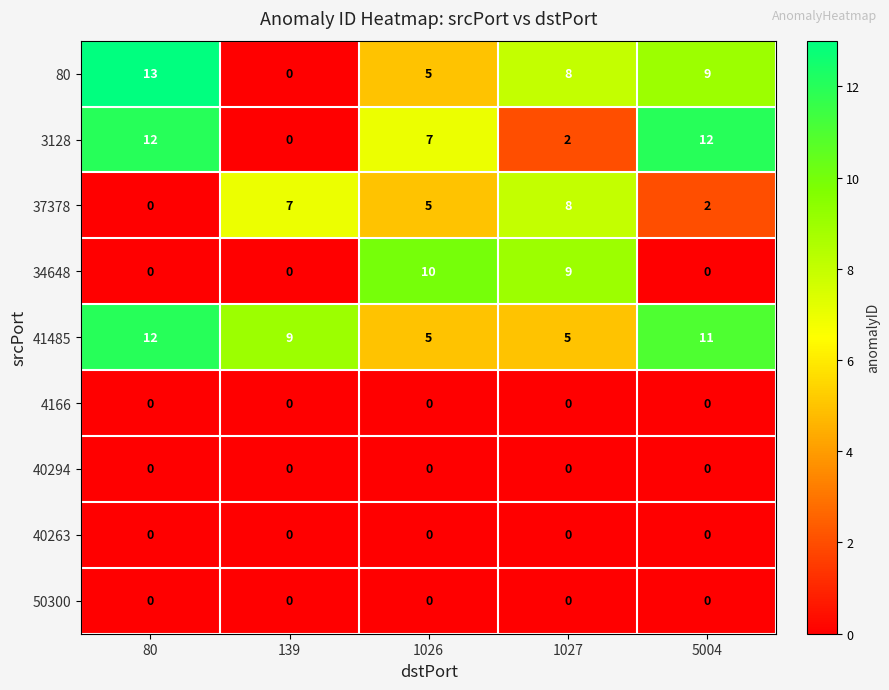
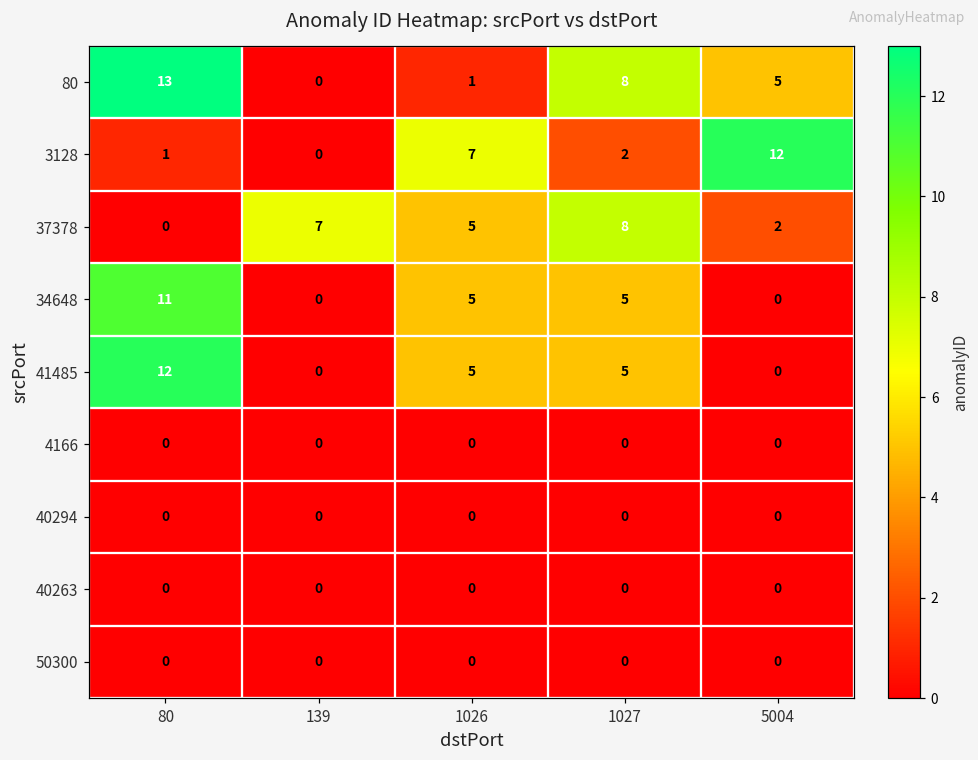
  {
    "80": {
      "80": 13,
      "139": 0,
-     "1026": 5,
+     "1026": 1,
      "1027": 8,
-     "5004": 9
+     "5004": 5
    },
    "3128": {
-     "80": 12,
+     "80": 1,
      "139": 0,
      "1026": 7,
      "1027": 2,
      "5004": 12
    },
    "37378": {
      "80": 0,
      "139": 7,
      "1026": 5,
      "1027": 8,
      "5004": 2
    },
    "34648": {
-     "80": 0,
+     "80": 11,
      "139": 0,
-     "1026": 10,
-     "1027": 9,
+     "1026": 5,
+     "1027": 5,
      "5004": 0
    },
    "41485": {
      "80": 12,
-     "139": 9,
+     "139": 0,
      "1026": 5,
      "1027": 5,
-     "5004": 11
+     "5004": 0
    },
    "4166": {
      "80": 0,
      "139": 0,
      "1026": 0,
      "1027": 0,
      "5004": 0
    },
    "40294": {
      "80": 0,
      "139": 0,
      "1026": 0,
      "1027": 0,
      "5004": 0
    },
    "40263": {
      "80": 0,
      "139": 0,
      "1026": 0,
      "1027": 0,
      "5004": 0
    },
    "50300": {
      "80": 0,
      "139": 0,
      "1026": 0,
      "1027": 0,
      "5004": 0
    }
  }
